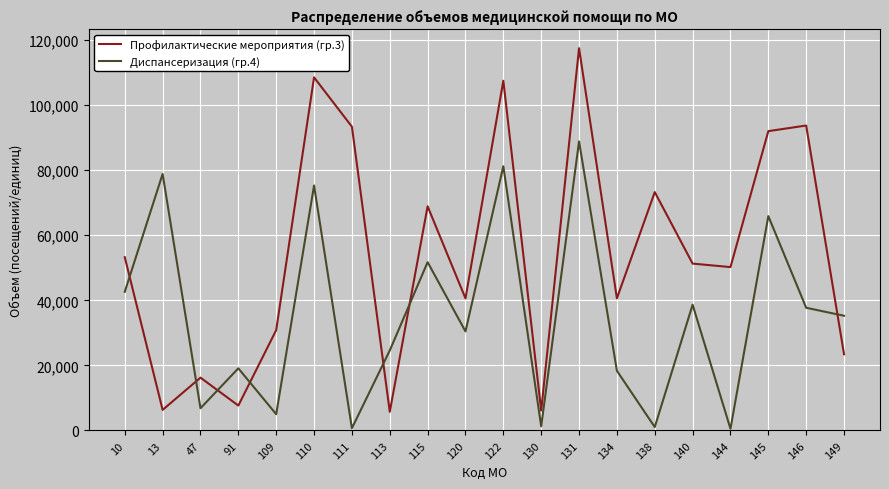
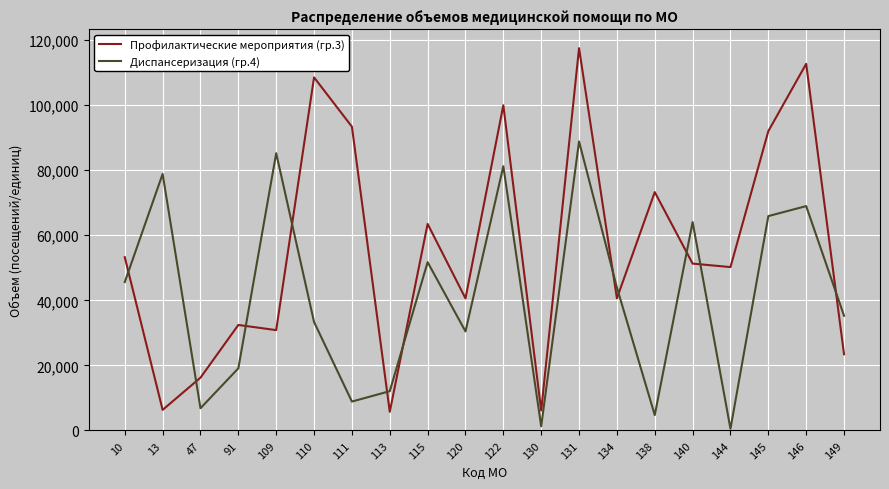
  {
    "Профилактические мероприятия (гр.3)": {
      "10": "53,000",
      "13": "6,000",
      "47": "16,000",
-     "91": "8,000",
+     "91": "32,000",
      "109": "31,000",
      "110": "109,000",
      "111": "93,000",
      "113": "6,000",
-     "115": "69,000",
+     "115": "63,000",
      "120": "41,000",
-     "122": "107,000",
+     "122": "100,000",
      "130": "6,000",
      "131": "117,000",
      "134": "41,000",
      "138": "73,000",
      "140": "51,000",
      "144": "50,000",
      "145": "92,000",
-     "146": "94,000",
+     "146": "113,000",
      "149": "23,000"
    },
    "Диспансеризация (гр.4)": {
-     "10": "43,000",
+     "10": "46,000",
      "13": "79,000",
      "47": "7,000",
      "91": "19,000",
-     "109": "5,000",
-     "110": "75,000",
-     "111": "1,000",
-     "113": "25,000",
+     "109": "85,000",
+     "110": "33,000",
+     "111": "9,000",
+     "113": "12,000",
      "115": "52,000",
      "120": "30,000",
      "122": "81,000",
      "130": "1,000",
      "131": "89,000",
-     "134": "18,000",
-     "138": "1,000",
-     "140": "39,000",
+     "134": "44,000",
+     "138": "5,000",
+     "140": "64,000",
      "144": "1,000",
      "145": "66,000",
-     "146": "38,000",
+     "146": "69,000",
      "149": "35,000"
    }
  }
